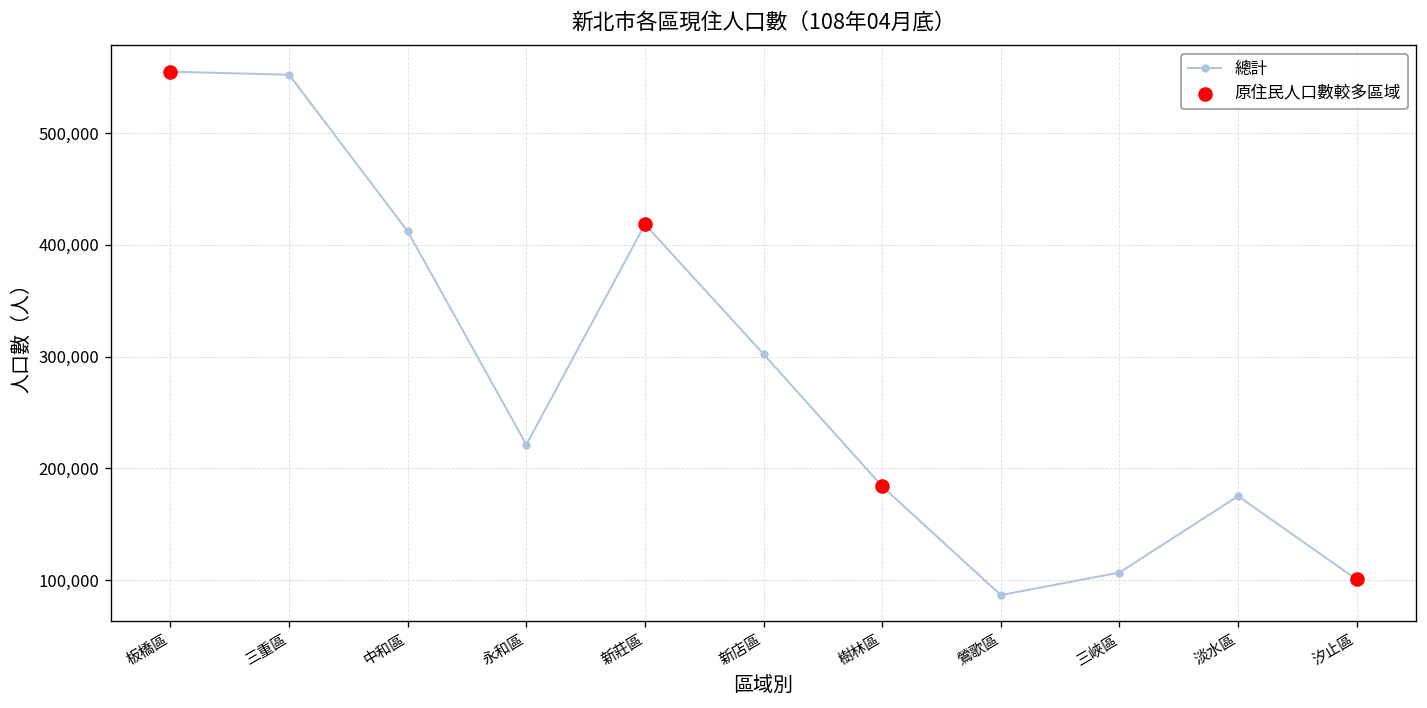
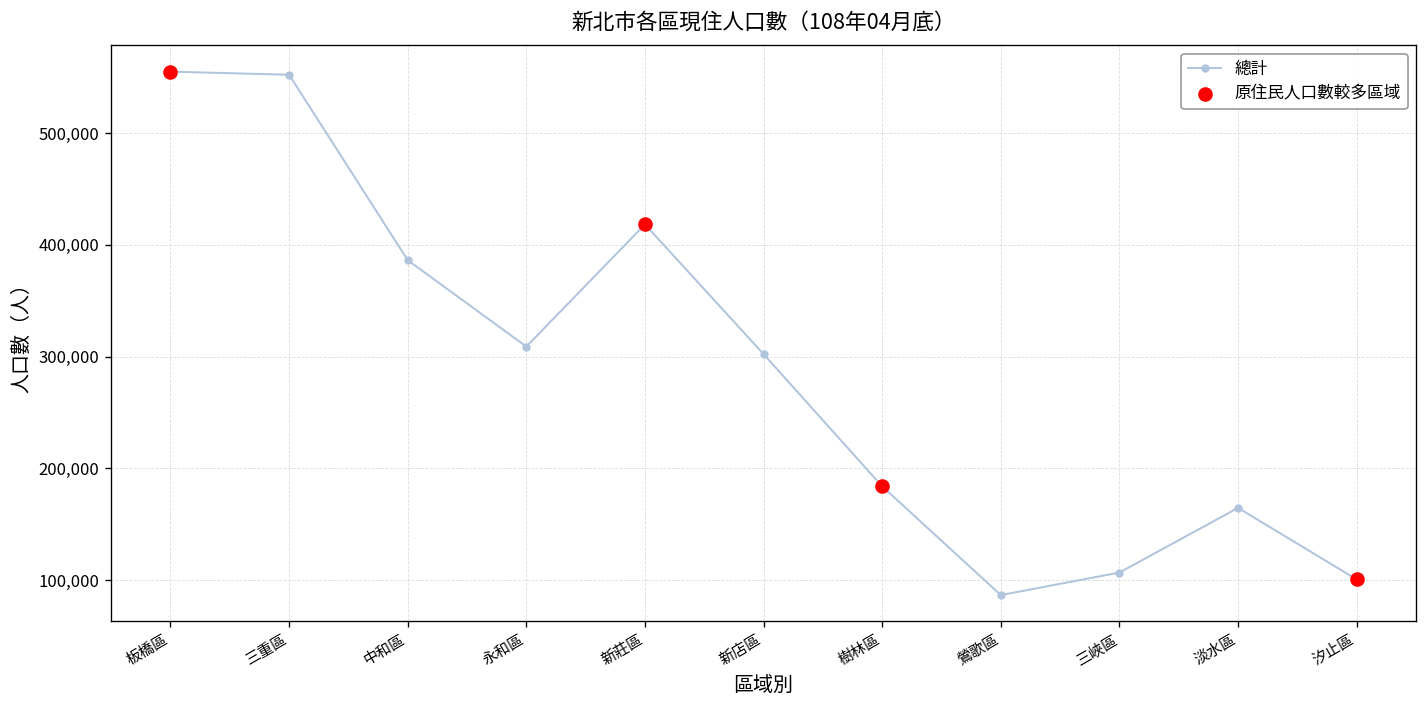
  {
    "總計": {
      "三重區": "550,000",
-     "中和區": "410,000",
-     "永和區": "220,000",
+     "中和區": "390,000",
+     "永和區": "310,000",
      "新店區": "300,000",
      "鶯歌區": "90,000",
      "三峽區": "110,000",
-     "淡水區": "180,000"
+     "淡水區": "160,000"
    }
  }
